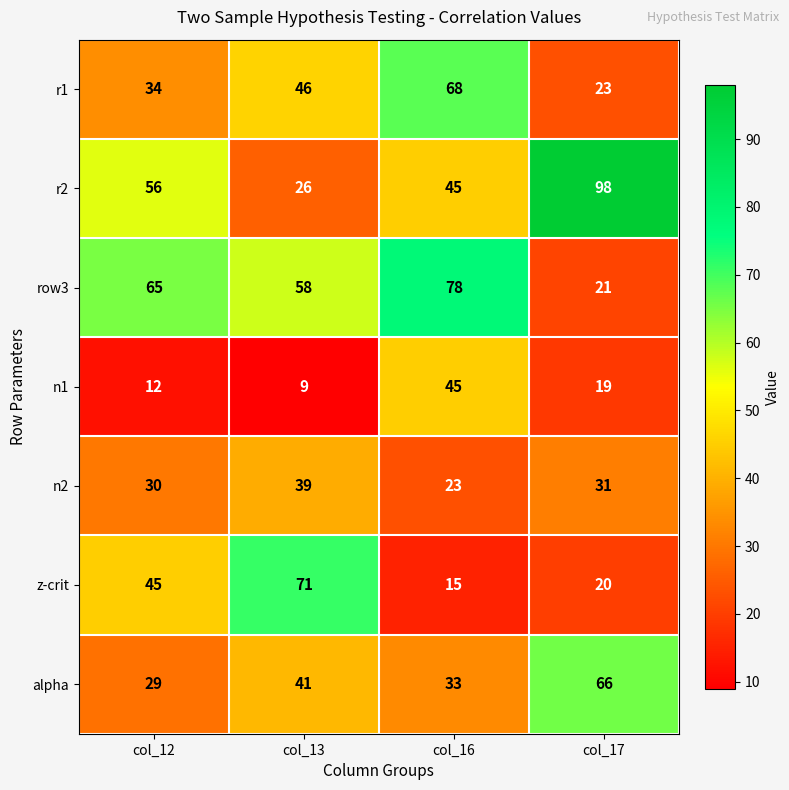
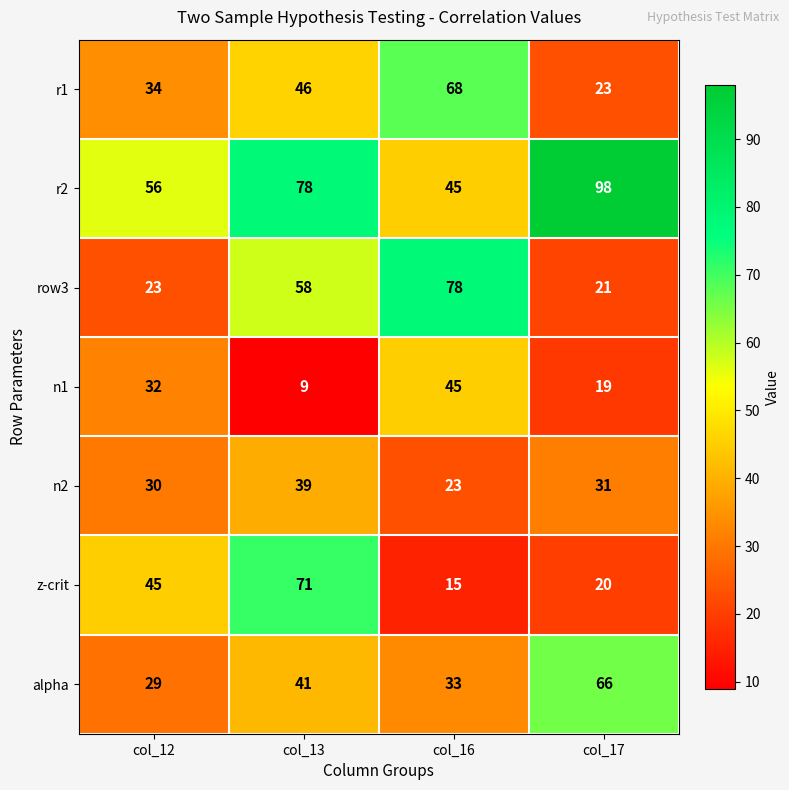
  {
    "r1": {
      "col_12": 34,
      "col_13": 46,
      "col_16": 68,
      "col_17": 23
    },
    "r2": {
      "col_12": 56,
-     "col_13": 26,
+     "col_13": 78,
      "col_16": 45,
      "col_17": 98
    },
    "row3": {
-     "col_12": 65,
+     "col_12": 23,
      "col_13": 58,
      "col_16": 78,
      "col_17": 21
    },
    "n1": {
-     "col_12": 12,
+     "col_12": 32,
      "col_13": 9,
      "col_16": 45,
      "col_17": 19
    },
    "n2": {
      "col_12": 30,
      "col_13": 39,
      "col_16": 23,
      "col_17": 31
    },
    "z-crit": {
      "col_12": 45,
      "col_13": 71,
      "col_16": 15,
      "col_17": 20
    },
    "alpha": {
      "col_12": 29,
      "col_13": 41,
      "col_16": 33,
      "col_17": 66
    }
  }
